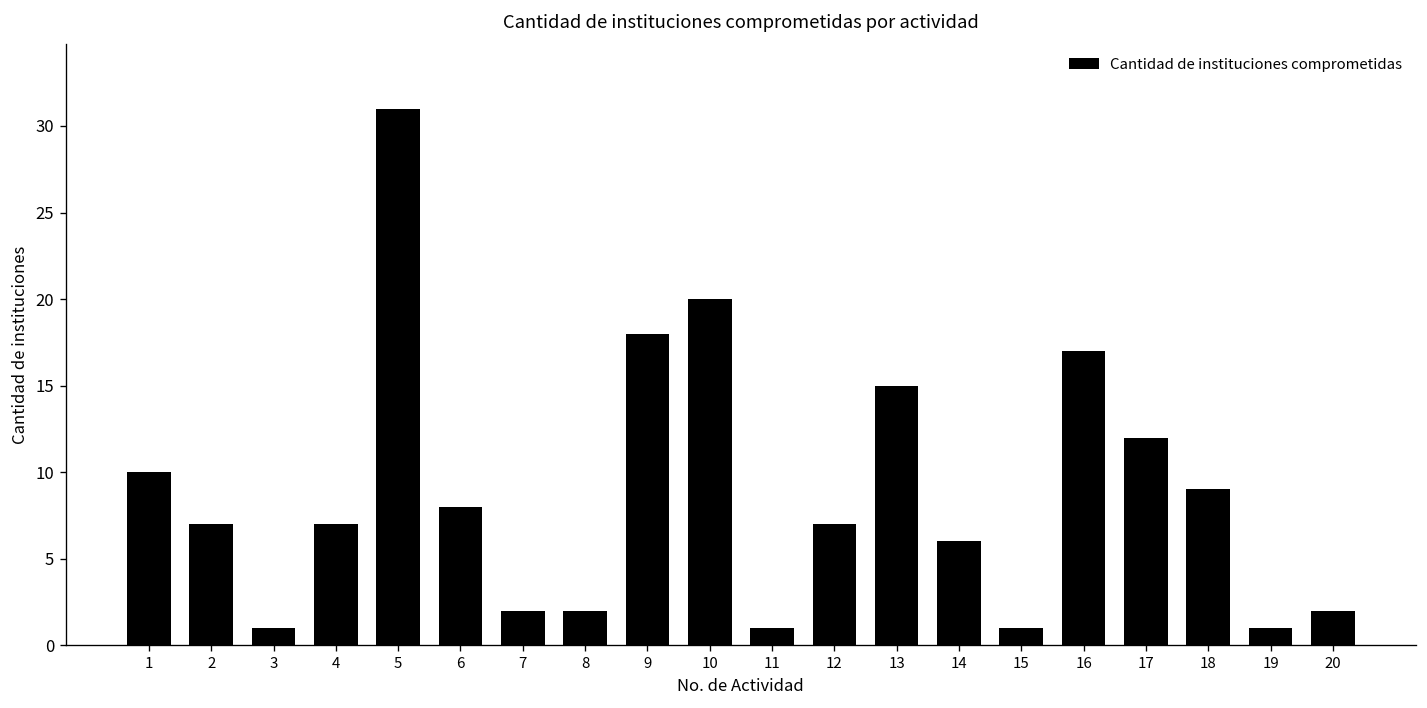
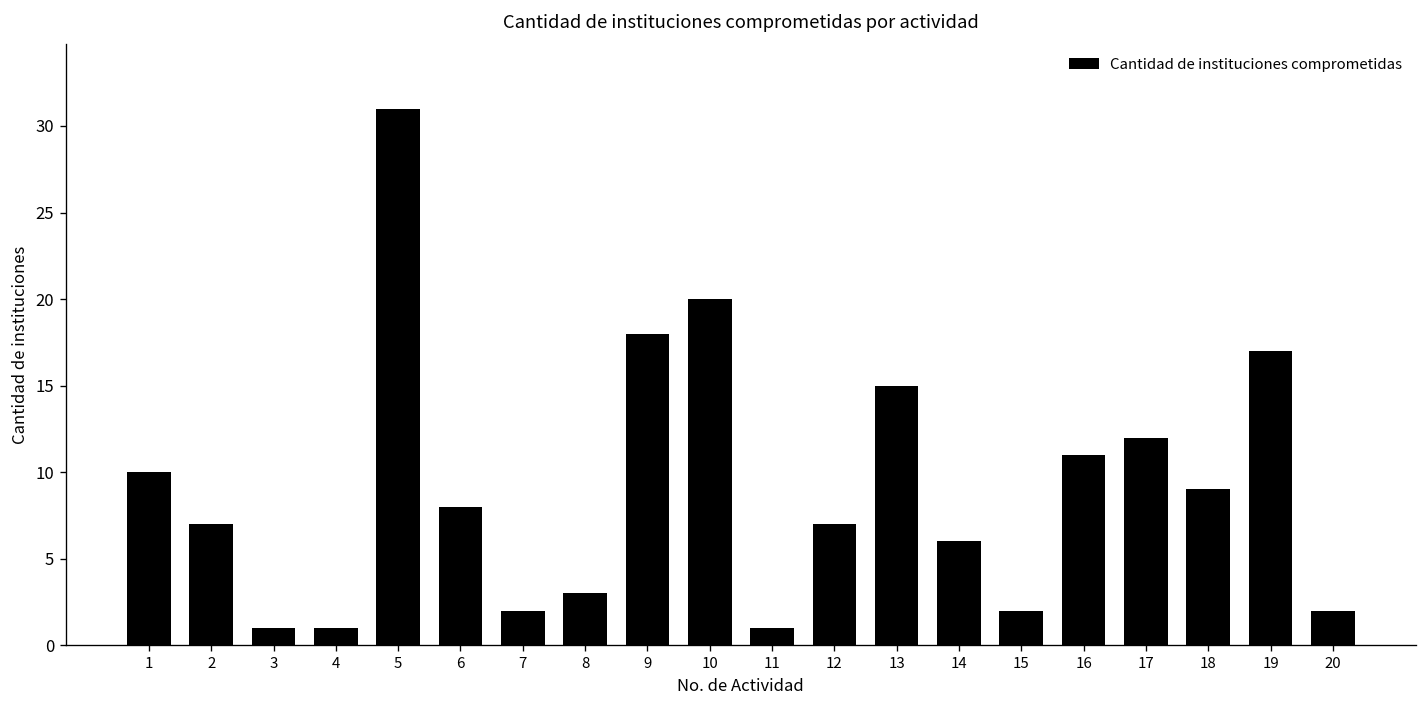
  {
    "1": 10,
    "2": 7,
    "3": 1,
-   "4": 7,
+   "4": 1,
    "5": 31,
    "6": 8,
    "7": 2,
-   "8": 2,
+   "8": 3,
    "9": 18,
    "10": 20,
    "11": 1,
    "12": 7,
    "13": 15,
    "14": 6,
-   "15": 1,
-   "16": 17,
+   "15": 2,
+   "16": 11,
    "17": 12,
    "18": 9,
-   "19": 1,
+   "19": 17,
    "20": 2
  }
